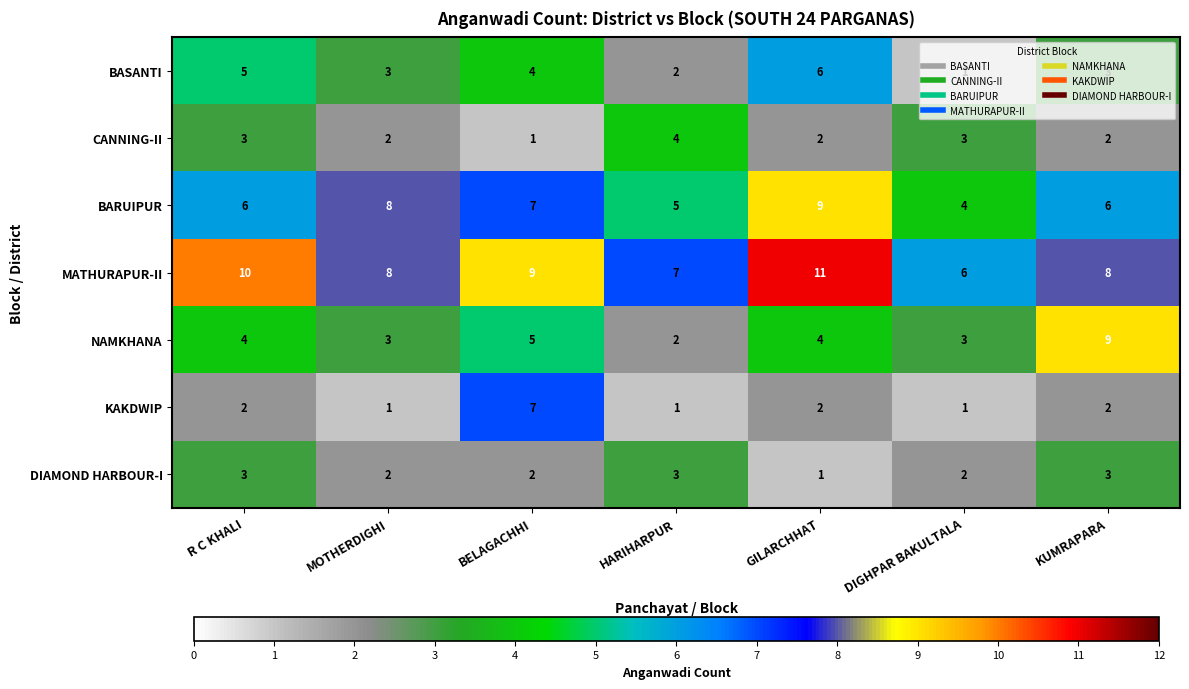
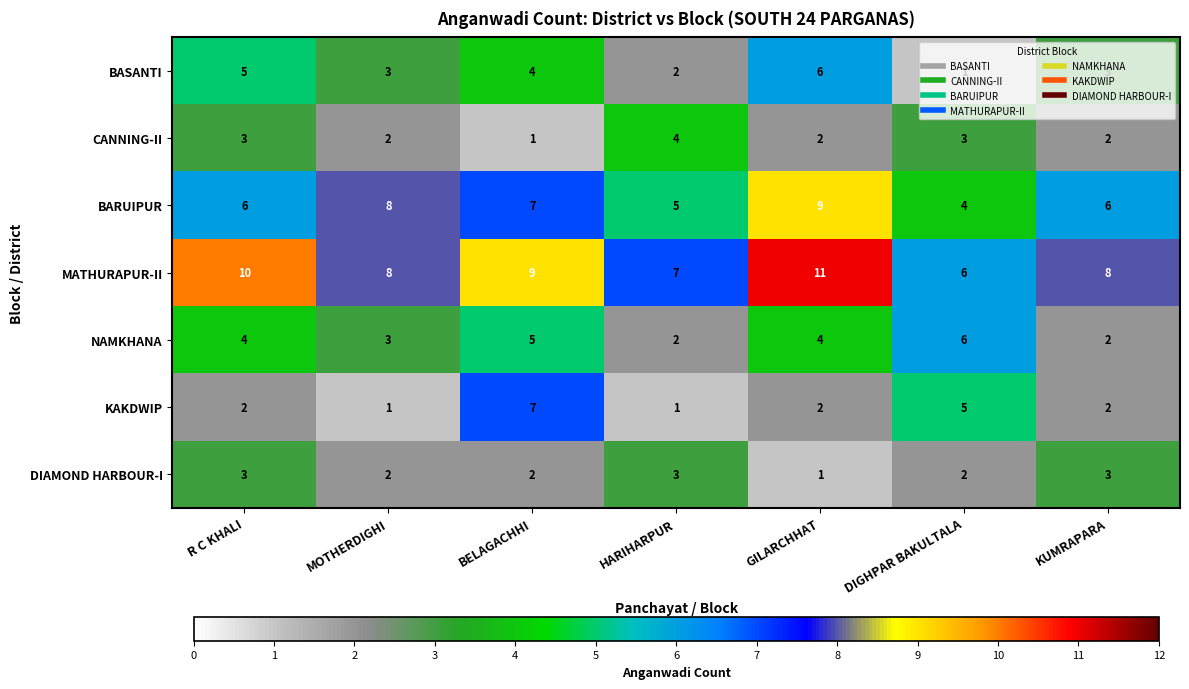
  {
    "BASANTI": {
      "R C KHALI": 5,
      "MOTHERDIGHI": 3,
      "BELAGACHHI": 4,
      "HARIHARPUR": 2,
      "GILARCHHAT": 6
    },
    "CANNING-II": {
      "R C KHALI": 3,
      "MOTHERDIGHI": 2,
      "BELAGACHHI": 1,
      "HARIHARPUR": 4,
      "GILARCHHAT": 2,
      "DIGHPAR BAKULTALA": 3,
      "KUMRAPARA": 2
    },
    "BARUIPUR": {
      "R C KHALI": 6,
      "MOTHERDIGHI": 8,
      "BELAGACHHI": 7,
      "HARIHARPUR": 5,
      "GILARCHHAT": 9,
      "DIGHPAR BAKULTALA": 4,
      "KUMRAPARA": 6
    },
    "MATHURAPUR-II": {
      "R C KHALI": 10,
      "MOTHERDIGHI": 8,
      "BELAGACHHI": 9,
      "HARIHARPUR": 7,
      "GILARCHHAT": 11,
      "DIGHPAR BAKULTALA": 6,
      "KUMRAPARA": 8
    },
    "NAMKHANA": {
      "R C KHALI": 4,
      "MOTHERDIGHI": 3,
      "BELAGACHHI": 5,
      "HARIHARPUR": 2,
      "GILARCHHAT": 4,
-     "DIGHPAR BAKULTALA": 3,
-     "KUMRAPARA": 9
+     "DIGHPAR BAKULTALA": 6,
+     "KUMRAPARA": 2
    },
    "KAKDWIP": {
      "R C KHALI": 2,
      "MOTHERDIGHI": 1,
      "BELAGACHHI": 7,
      "HARIHARPUR": 1,
      "GILARCHHAT": 2,
-     "DIGHPAR BAKULTALA": 1,
+     "DIGHPAR BAKULTALA": 5,
      "KUMRAPARA": 2
    },
    "DIAMOND HARBOUR-I": {
      "R C KHALI": 3,
      "MOTHERDIGHI": 2,
      "BELAGACHHI": 2,
      "HARIHARPUR": 3,
      "GILARCHHAT": 1,
      "DIGHPAR BAKULTALA": 2,
      "KUMRAPARA": 3
    }
  }
